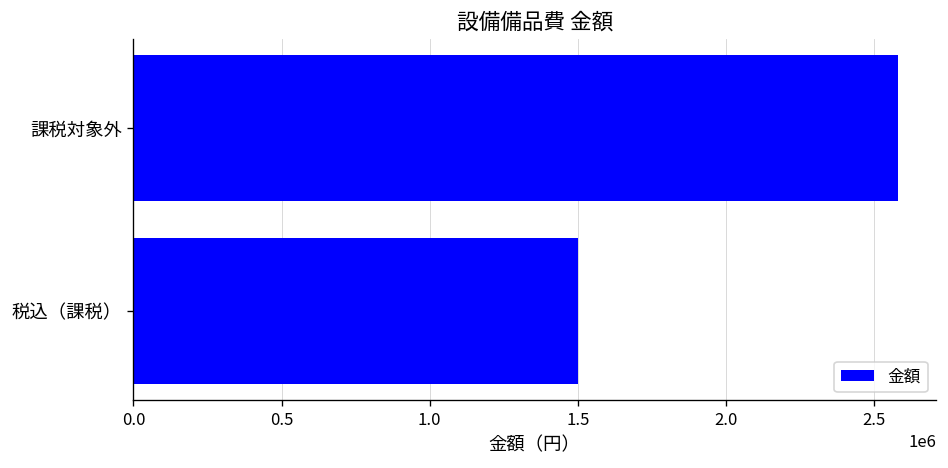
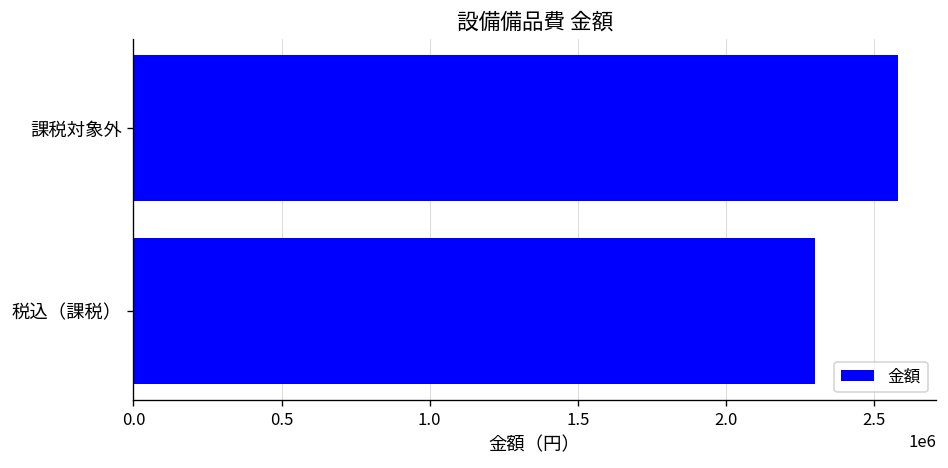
  {
    "課税対象外": 2580000,
-   "税込（課税）": 1500000
+   "税込（課税）": 2300000
  }
